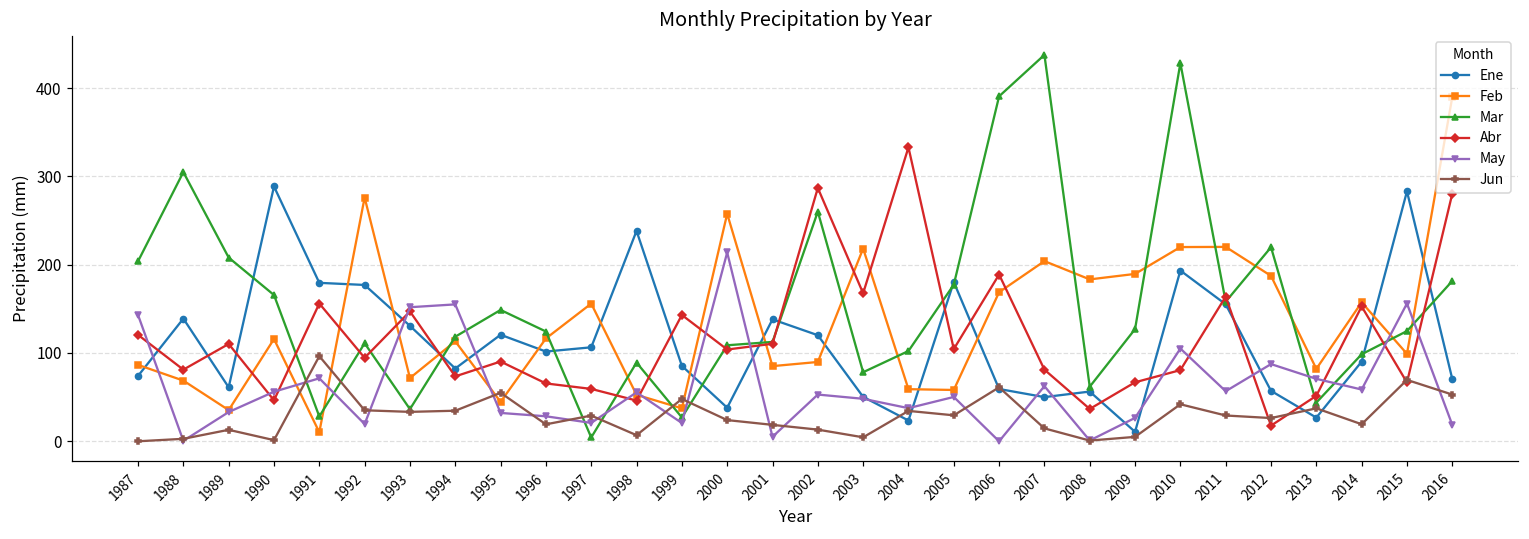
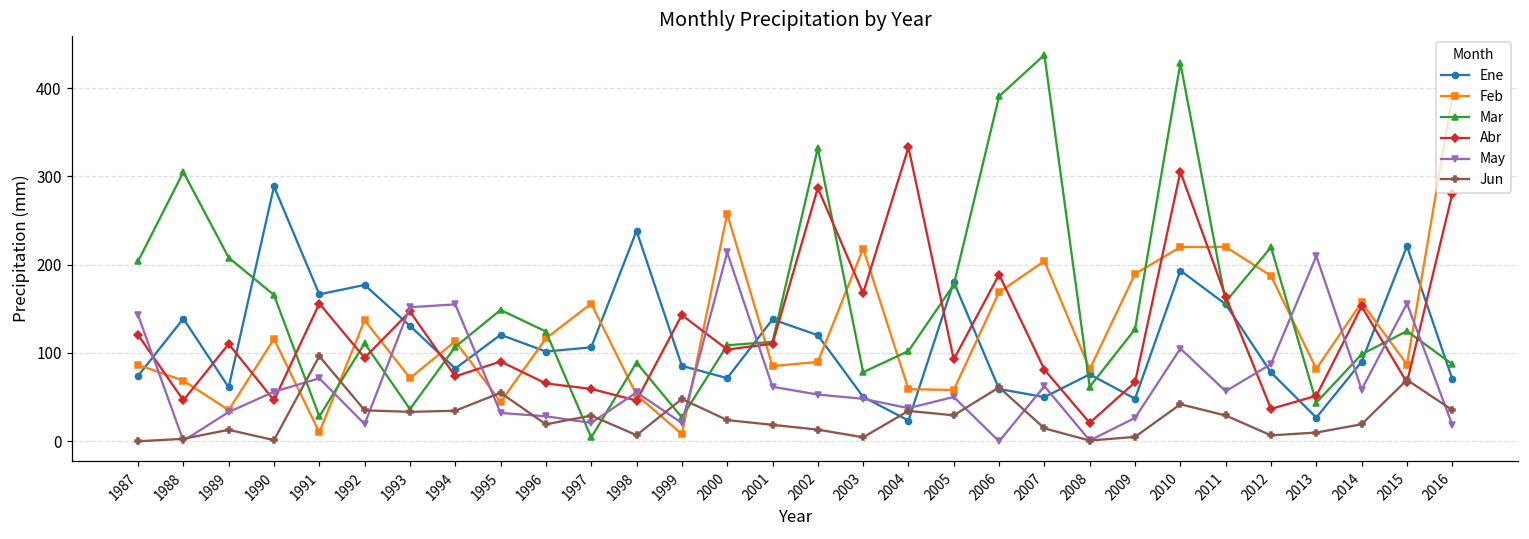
  {
    "Ene": {
      "1987": 70,
      "1988": 140,
      "1989": 60,
      "1990": 290,
-     "1991": 180,
+     "1991": 170,
      "1992": 180,
      "1993": 130,
      "1994": 80,
      "1995": 120,
      "1996": 100,
      "1997": 110,
      "1998": 240,
      "1999": 90,
-     "2000": 40,
+     "2000": 70,
      "2001": 140,
      "2002": 120,
      "2004": 20,
      "2007": 50,
-     "2008": 60,
-     "2009": 10,
+     "2008": 80,
+     "2009": 50,
      "2010": 190,
-     "2012": 60,
+     "2012": 80,
      "2013": 30,
      "2014": 90,
-     "2015": 280,
+     "2015": 220,
      "2016": 70
    },
    "Feb": {
      "1987": 90,
      "1988": 70,
      "1990": 120,
      "1991": 10,
-     "1992": 280,
+     "1992": 140,
      "1993": 70,
      "1994": 110,
      "1995": 40,
      "1996": 120,
      "1997": 160,
-     "1999": 40,
+     "1999": 10,
      "2000": 260,
      "2001": 90,
      "2002": 90,
      "2003": 220,
      "2004": 60,
      "2005": 60,
      "2006": 170,
      "2007": 200,
-     "2008": 180,
+     "2008": 80,
      "2009": 190,
      "2010": 220,
      "2011": 220,
      "2012": 190,
      "2013": 80,
      "2014": 160,
-     "2015": 100
+     "2015": 90
    },
    "Mar": {
      "1987": 200,
      "1988": 300,
      "1989": 210,
      "1990": 170,
      "1991": 30,
      "1992": 110,
-     "1994": 120,
+     "1994": 110,
      "1995": 150,
      "1996": 120,
      "1997": 0,
      "1998": 90,
      "1999": 30,
      "2000": 110,
-     "2002": 260,
+     "2002": 330,
      "2003": 80,
      "2004": 100,
      "2006": 390,
      "2007": 440,
      "2008": 60,
      "2009": 130,
      "2010": 430,
      "2012": 220,
      "2013": 40,
      "2014": 100,
      "2015": 120,
-     "2016": 180
+     "2016": 90
    },
    "Abr": {
      "1987": 120,
-     "1988": 80,
+     "1988": 50,
      "1989": 110,
      "1990": 50,
      "1991": 160,
      "1992": 90,
      "1993": 150,
      "1994": 70,
      "1995": 90,
      "1996": 70,
      "1997": 60,
      "1998": 50,
      "1999": 140,
      "2000": 100,
      "2002": 290,
      "2003": 170,
      "2004": 330,
-     "2005": 100,
+     "2005": 90,
      "2006": 190,
      "2007": 80,
-     "2008": 40,
+     "2008": 20,
      "2009": 70,
-     "2010": 80,
+     "2010": 310,
      "2011": 160,
-     "2012": 20,
+     "2012": 40,
      "2013": 50,
      "2014": 150
    },
    "May": {
      "1987": 140,
      "1990": 60,
      "1991": 70,
      "1992": 20,
      "1993": 150,
      "1994": 160,
      "1995": 30,
      "1996": 30,
      "1997": 20,
      "1999": 20,
      "2000": 210,
-     "2001": 10,
+     "2001": 60,
      "2002": 50,
      "2005": 50,
      "2006": 0,
      "2007": 60,
      "2009": 30,
      "2010": 110,
      "2011": 60,
      "2012": 90,
-     "2013": 70,
+     "2013": 210,
      "2014": 60,
      "2015": 160,
      "2016": 20
    },
    "Jun": {
      "1987": 0,
      "1989": 10,
      "1990": 0,
      "1991": 100,
      "1992": 40,
      "1994": 30,
      "1995": 50,
      "1996": 20,
      "1997": 30,
      "1998": 10,
      "1999": 50,
      "2000": 20,
      "2001": 20,
      "2002": 10,
      "2003": 0,
      "2005": 30,
      "2007": 10,
      "2009": 10,
      "2010": 40,
      "2011": 30,
-     "2012": 30,
-     "2013": 40,
+     "2012": 10,
+     "2013": 10,
      "2014": 20,
-     "2016": 50
+     "2016": 40
    }
  }
